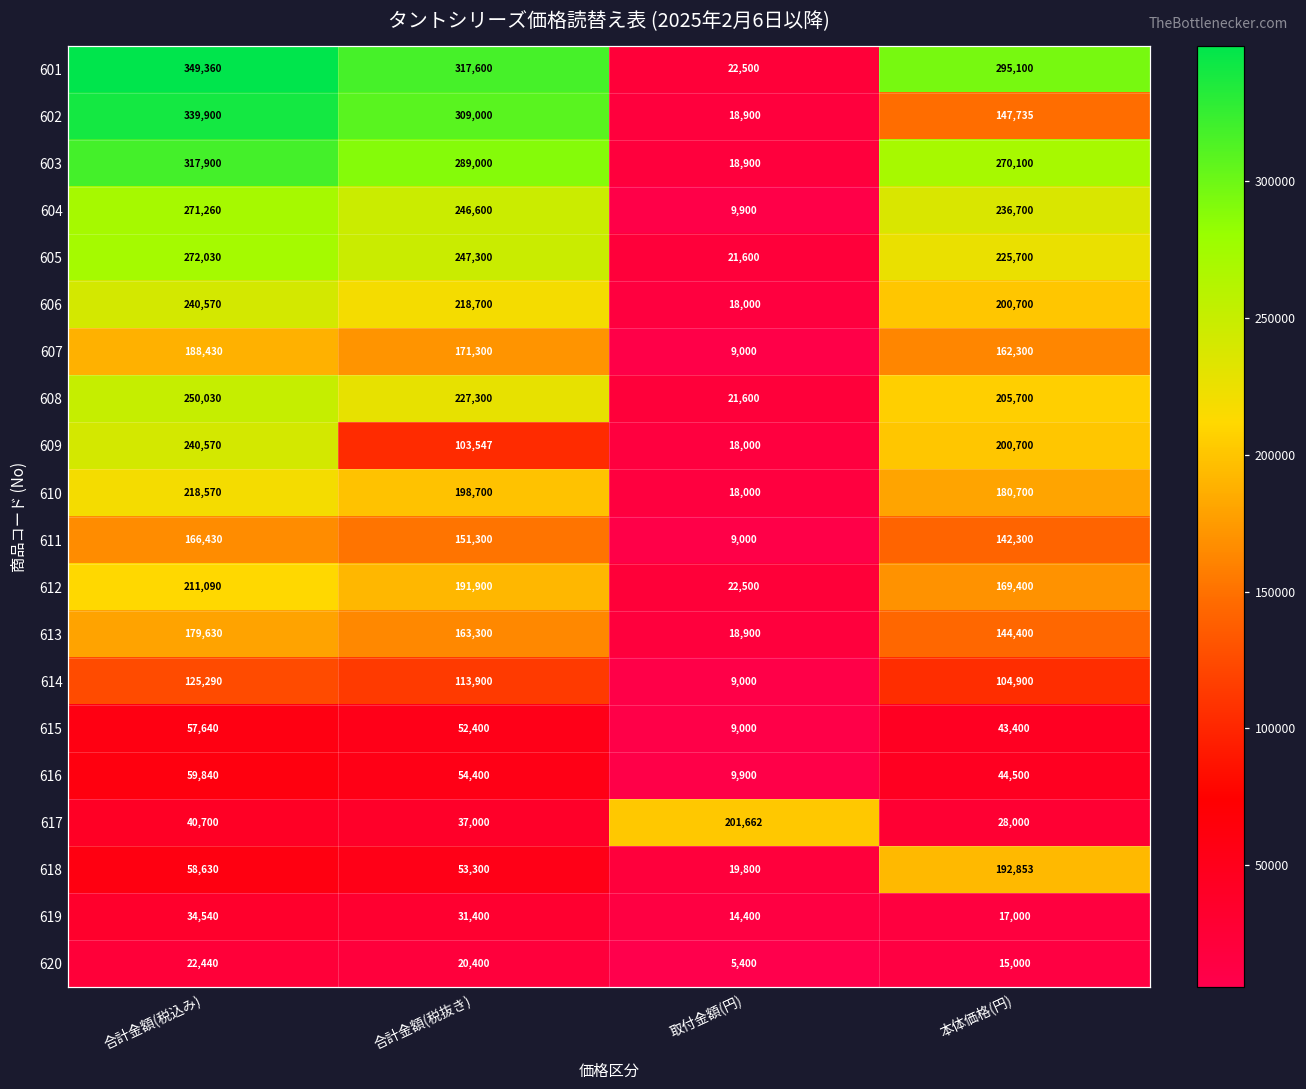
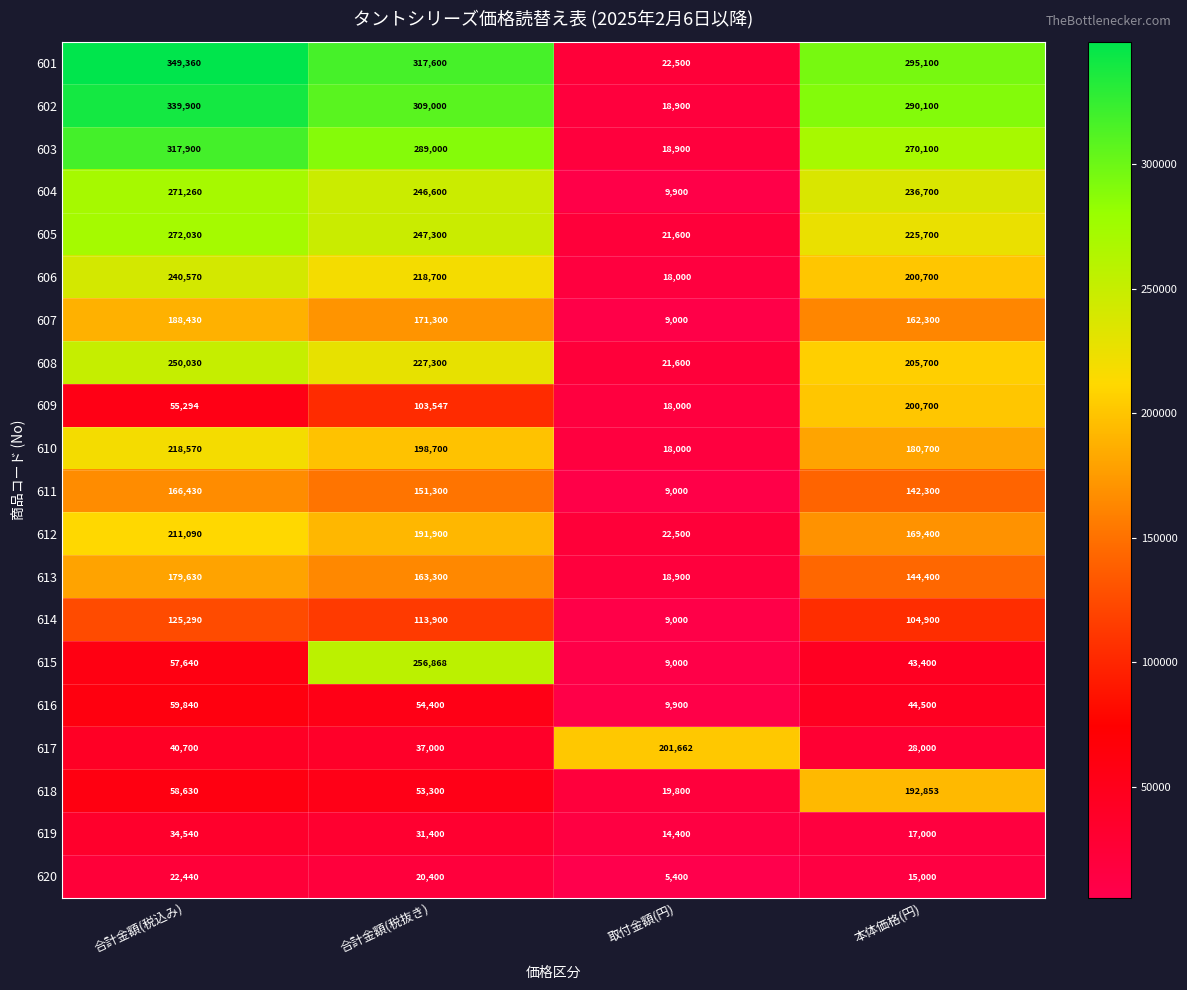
  {
    "601": {
      "合計金額(税込み)": "349,360",
      "合計金額(税抜き)": "317,600",
      "取付金額(円)": "22,500",
      "本体価格(円)": "295,100"
    },
    "602": {
      "合計金額(税込み)": "339,900",
      "合計金額(税抜き)": "309,000",
      "取付金額(円)": "18,900",
-     "本体価格(円)": "147,735"
+     "本体価格(円)": "290,100"
    },
    "603": {
      "合計金額(税込み)": "317,900",
      "合計金額(税抜き)": "289,000",
      "取付金額(円)": "18,900",
      "本体価格(円)": "270,100"
    },
    "604": {
      "合計金額(税込み)": "271,260",
      "合計金額(税抜き)": "246,600",
      "取付金額(円)": "9,900",
      "本体価格(円)": "236,700"
    },
    "605": {
      "合計金額(税込み)": "272,030",
      "合計金額(税抜き)": "247,300",
      "取付金額(円)": "21,600",
      "本体価格(円)": "225,700"
    },
    "606": {
      "合計金額(税込み)": "240,570",
      "合計金額(税抜き)": "218,700",
      "取付金額(円)": "18,000",
      "本体価格(円)": "200,700"
    },
    "607": {
      "合計金額(税込み)": "188,430",
      "合計金額(税抜き)": "171,300",
      "取付金額(円)": "9,000",
      "本体価格(円)": "162,300"
    },
    "608": {
      "合計金額(税込み)": "250,030",
      "合計金額(税抜き)": "227,300",
      "取付金額(円)": "21,600",
      "本体価格(円)": "205,700"
    },
    "609": {
-     "合計金額(税込み)": "240,570",
+     "合計金額(税込み)": "55,294",
      "合計金額(税抜き)": "103,547",
      "取付金額(円)": "18,000",
      "本体価格(円)": "200,700"
    },
    "610": {
      "合計金額(税込み)": "218,570",
      "合計金額(税抜き)": "198,700",
      "取付金額(円)": "18,000",
      "本体価格(円)": "180,700"
    },
    "611": {
      "合計金額(税込み)": "166,430",
      "合計金額(税抜き)": "151,300",
      "取付金額(円)": "9,000",
      "本体価格(円)": "142,300"
    },
    "612": {
      "合計金額(税込み)": "211,090",
      "合計金額(税抜き)": "191,900",
      "取付金額(円)": "22,500",
      "本体価格(円)": "169,400"
    },
    "613": {
      "合計金額(税込み)": "179,630",
      "合計金額(税抜き)": "163,300",
      "取付金額(円)": "18,900",
      "本体価格(円)": "144,400"
    },
    "614": {
      "合計金額(税込み)": "125,290",
      "合計金額(税抜き)": "113,900",
      "取付金額(円)": "9,000",
      "本体価格(円)": "104,900"
    },
    "615": {
      "合計金額(税込み)": "57,640",
-     "合計金額(税抜き)": "52,400",
+     "合計金額(税抜き)": "256,868",
      "取付金額(円)": "9,000",
      "本体価格(円)": "43,400"
    },
    "616": {
      "合計金額(税込み)": "59,840",
      "合計金額(税抜き)": "54,400",
      "取付金額(円)": "9,900",
      "本体価格(円)": "44,500"
    },
    "617": {
      "合計金額(税込み)": "40,700",
      "合計金額(税抜き)": "37,000",
      "取付金額(円)": "201,662",
      "本体価格(円)": "28,000"
    },
    "618": {
      "合計金額(税込み)": "58,630",
      "合計金額(税抜き)": "53,300",
      "取付金額(円)": "19,800",
      "本体価格(円)": "192,853"
    },
    "619": {
      "合計金額(税込み)": "34,540",
      "合計金額(税抜き)": "31,400",
      "取付金額(円)": "14,400",
      "本体価格(円)": "17,000"
    },
    "620": {
      "合計金額(税込み)": "22,440",
      "合計金額(税抜き)": "20,400",
      "取付金額(円)": "5,400",
      "本体価格(円)": "15,000"
    }
  }
